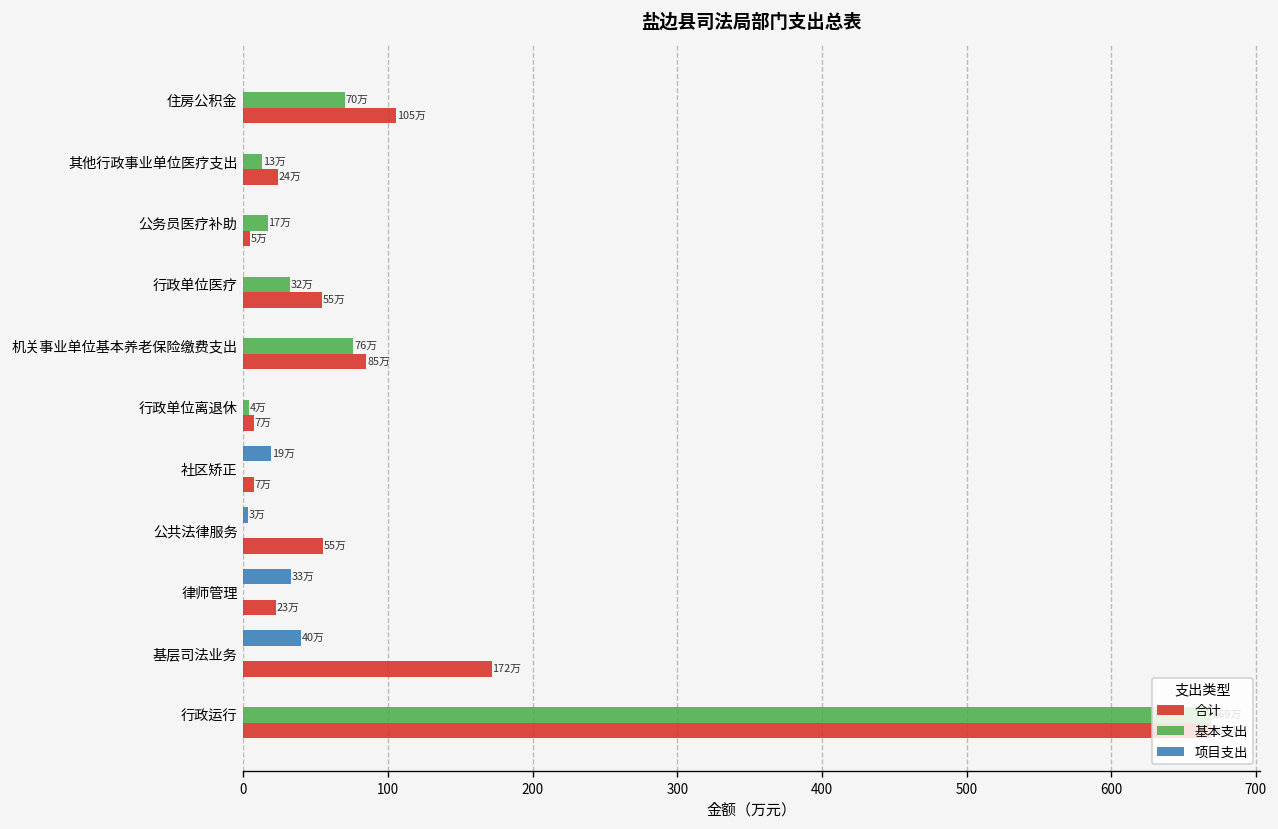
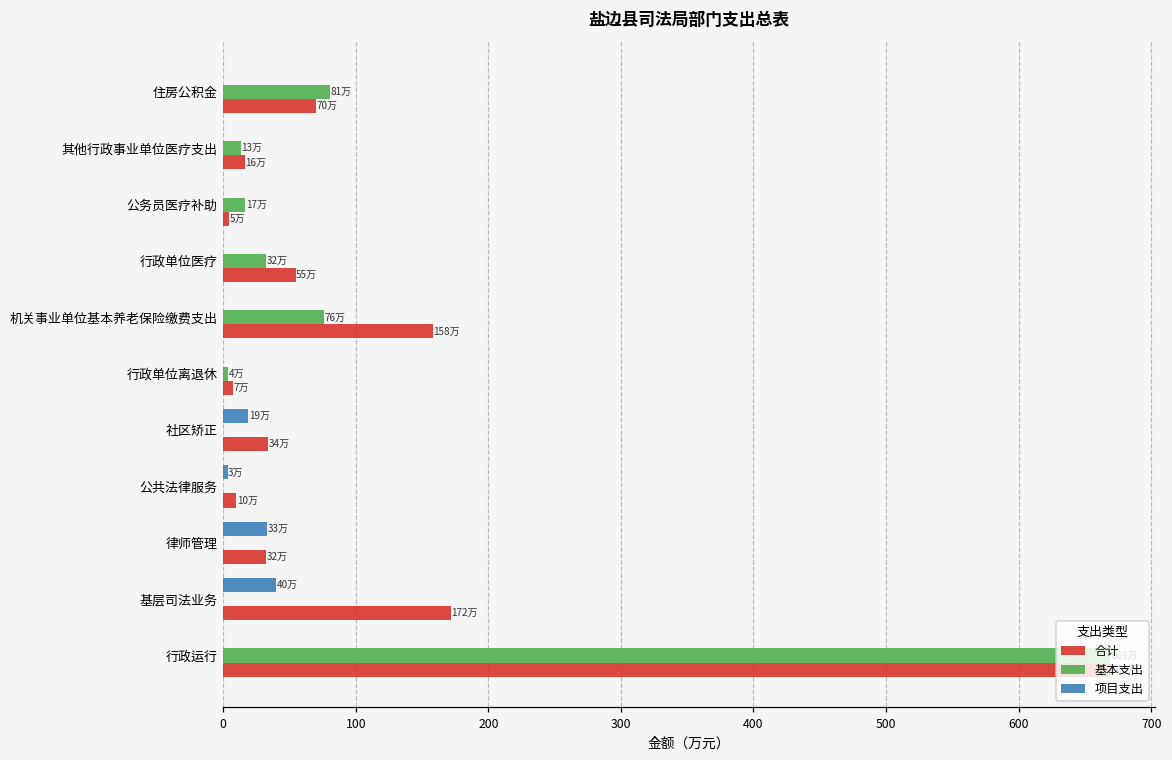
  {
    "合计": {
-     "住房公积金": "105万",
-     "其他行政事业单位医疗支出": "24万",
+     "住房公积金": "70万",
+     "其他行政事业单位医疗支出": "16万",
      "公务员医疗补助": "5万",
      "行政单位医疗": "55万",
-     "机关事业单位基本养老保险缴费支出": "85万",
+     "机关事业单位基本养老保险缴费支出": "158万",
      "行政单位离退休": "7万",
-     "社区矫正": "7万",
-     "公共法律服务": "55万",
-     "律师管理": "23万",
+     "社区矫正": "34万",
+     "公共法律服务": "10万",
+     "律师管理": "32万",
      "基层司法业务": "172万"
    },
    "基本支出": {
-     "住房公积金": "70万",
+     "住房公积金": "81万",
      "其他行政事业单位医疗支出": "13万",
      "公务员医疗补助": "17万",
      "行政单位医疗": "32万",
      "机关事业单位基本养老保险缴费支出": "76万",
      "行政单位离退休": "4万"
    },
    "项目支出": {
      "社区矫正": "19万",
      "公共法律服务": "3万",
      "律师管理": "33万",
      "基层司法业务": "40万"
    }
  }
